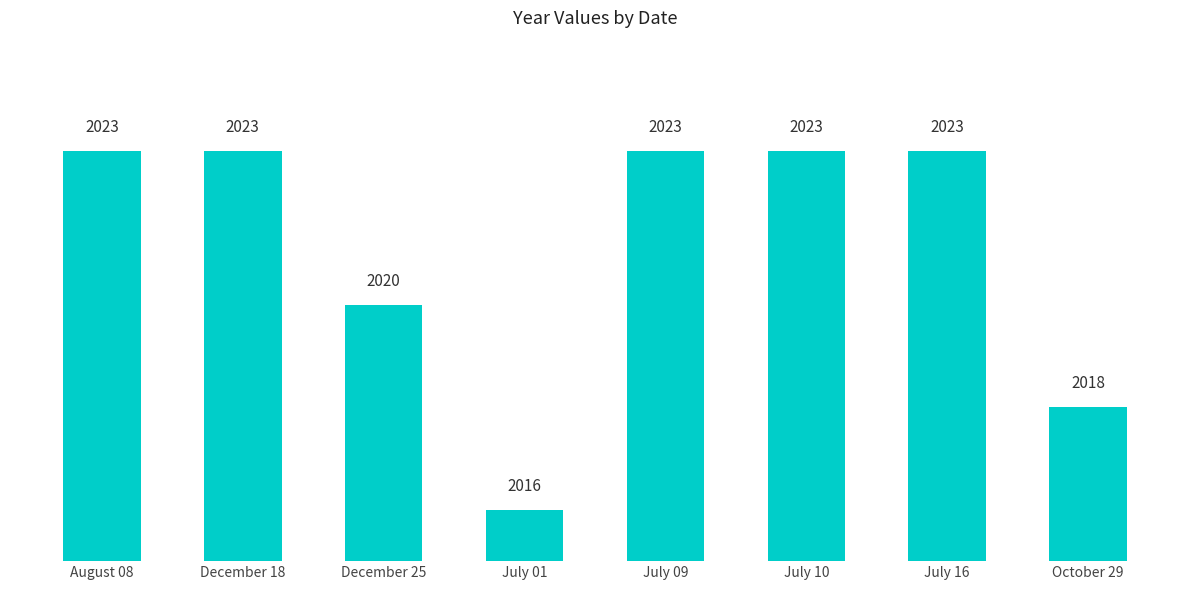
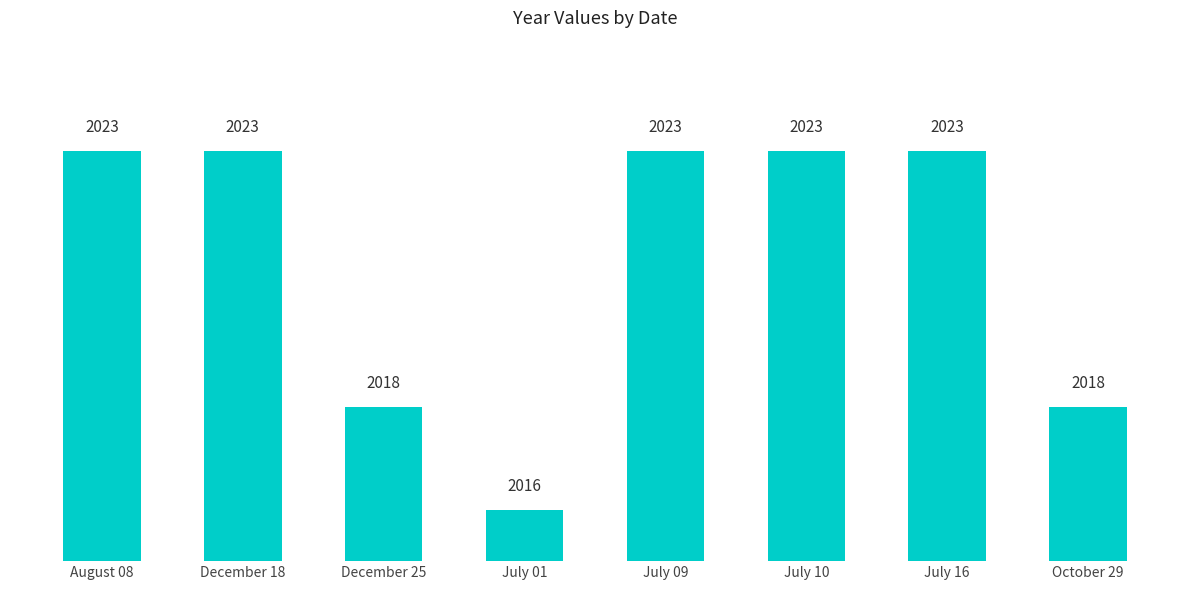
  {
    "August 08": 2023,
    "December 18": 2023,
-   "December 25": 2020,
+   "December 25": 2018,
    "July 01": 2016,
    "July 09": 2023,
    "July 10": 2023,
    "July 16": 2023,
    "October 29": 2018
  }
